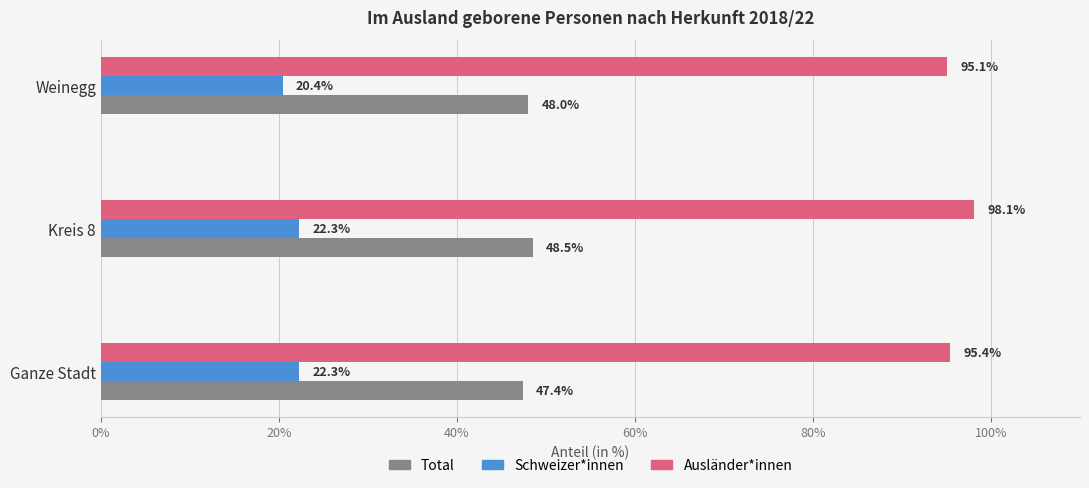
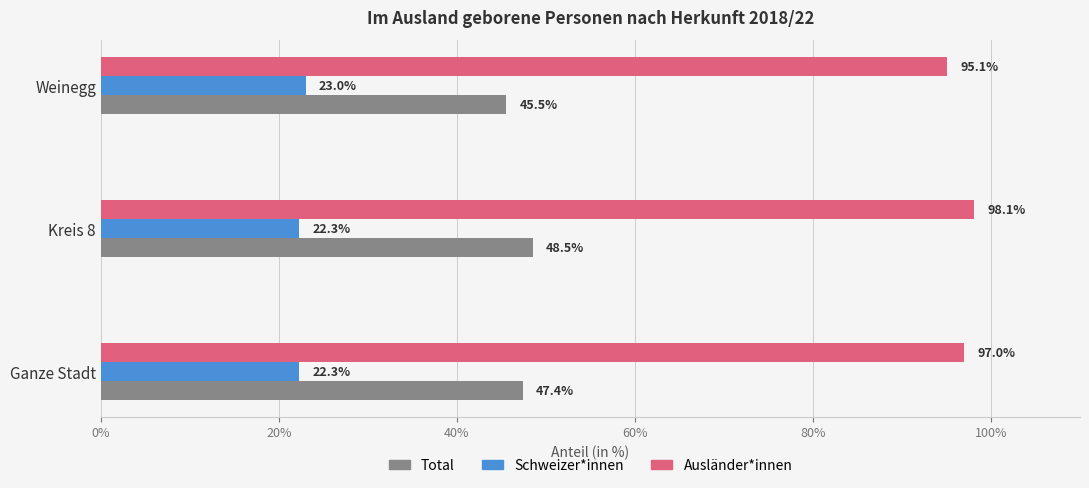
  {
    "Total": {
-     "Weinegg": "48.0%",
+     "Weinegg": "45.5%",
      "Kreis 8": "48.5%",
      "Ganze Stadt": "47.4%"
    },
    "Schweizer*innen": {
-     "Weinegg": "20.4%",
+     "Weinegg": "23.0%",
      "Kreis 8": "22.3%",
      "Ganze Stadt": "22.3%"
    },
    "Ausländer*innen": {
      "Weinegg": "95.1%",
      "Kreis 8": "98.1%",
-     "Ganze Stadt": "95.4%"
+     "Ganze Stadt": "97.0%"
    }
  }
